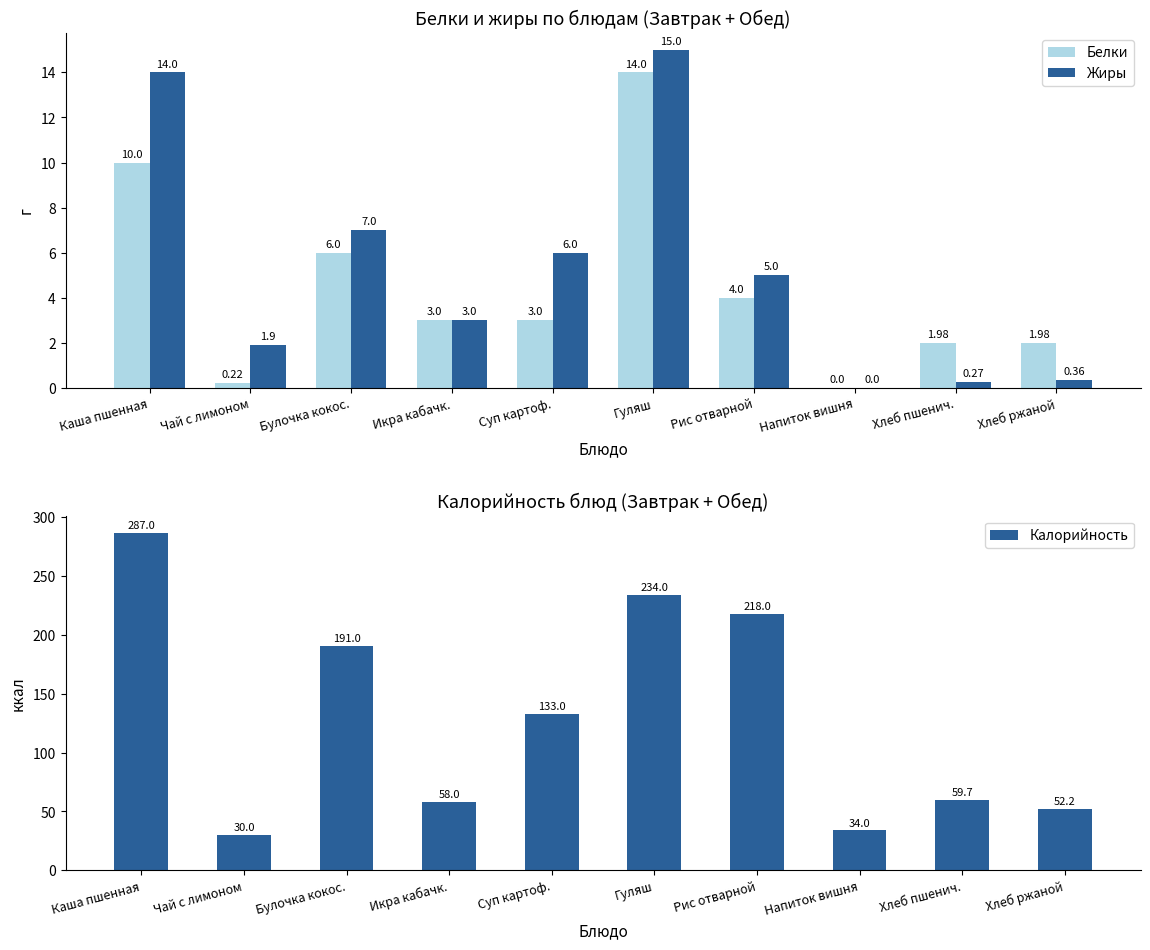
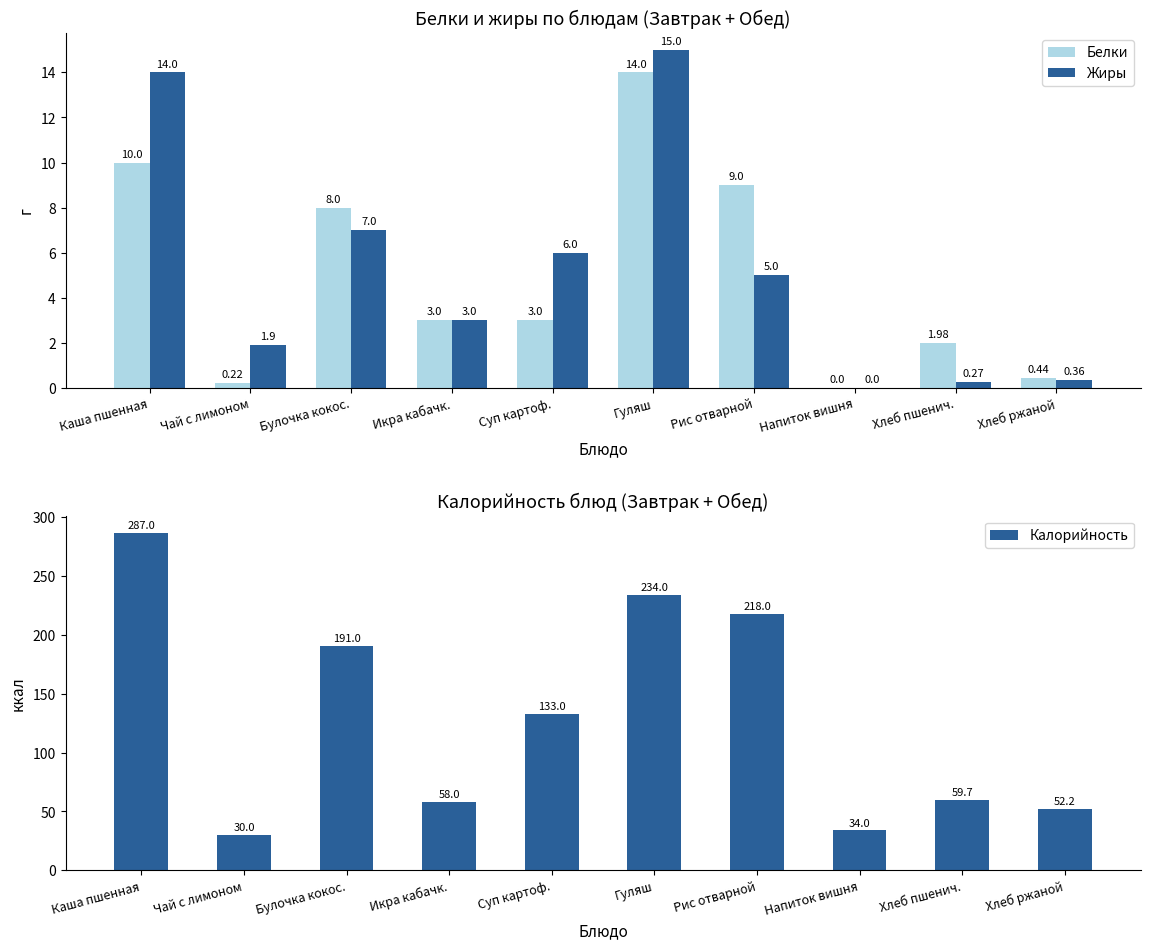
  {
    "Белки и жиры по блюдам (Завтрак + Обед)": {
      "Белки": {
        "Каша пшенная": 10.0,
        "Чай с лимоном": 0.22,
-       "Булочка кокос.": 6.0,
+       "Булочка кокос.": 8.0,
        "Икра кабачк.": 3.0,
        "Суп картоф.": 3.0,
        "Гуляш": 14.0,
-       "Рис отварной": 4.0,
+       "Рис отварной": 9.0,
        "Напиток вишня": 0.0,
        "Хлеб пшенич.": 1.98,
-       "Хлеб ржаной": 1.98
+       "Хлеб ржаной": 0.44
      },
      "Жиры": {
        "Каша пшенная": 14.0,
        "Чай с лимоном": 1.9,
        "Булочка кокос.": 7.0,
        "Икра кабачк.": 3.0,
        "Суп картоф.": 6.0,
        "Гуляш": 15.0,
        "Рис отварной": 5.0,
        "Напиток вишня": 0.0,
        "Хлеб пшенич.": 0.27,
        "Хлеб ржаной": 0.36
      }
    },
    "Калорийность блюд (Завтрак + Обед)": {
      "Каша пшенная": 287.0,
      "Чай с лимоном": 30.0,
      "Булочка кокос.": 191.0,
      "Икра кабачк.": 58.0,
      "Суп картоф.": 133.0,
      "Гуляш": 234.0,
      "Рис отварной": 218.0,
      "Напиток вишня": 34.0,
      "Хлеб пшенич.": 59.7,
      "Хлеб ржаной": 52.2
    }
  }
